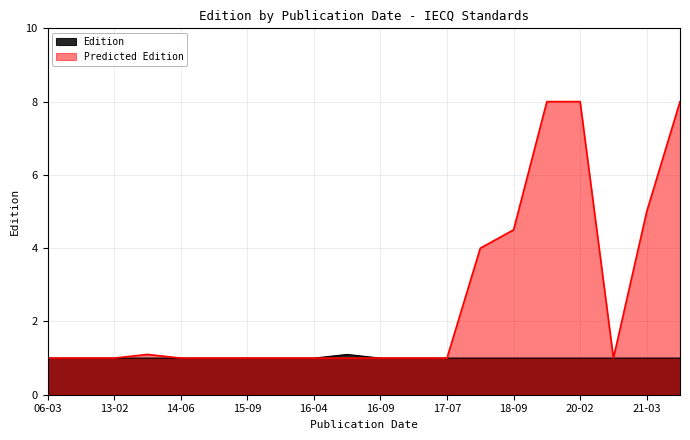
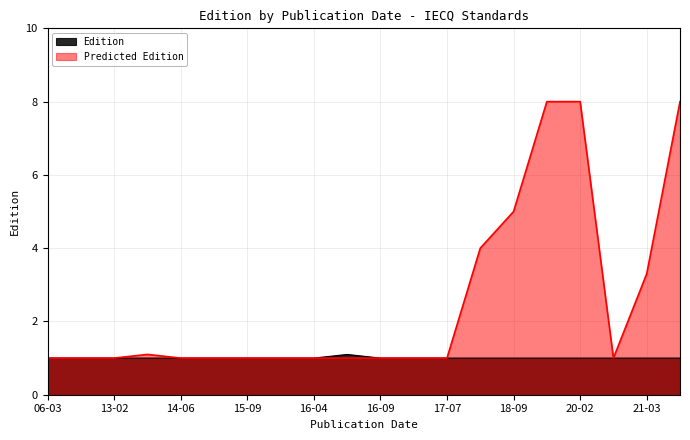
  {
    "Edition": {
      "18-09": 1.0,
      "20-02": 1.0,
      "21-03": 1.0
    },
    "Predicted Edition": {
-     "18-09": 4.5,
+     "18-09": 5.0,
      "20-02": 8.0,
-     "21-03": 5.0
+     "21-03": 3.3
    }
  }
